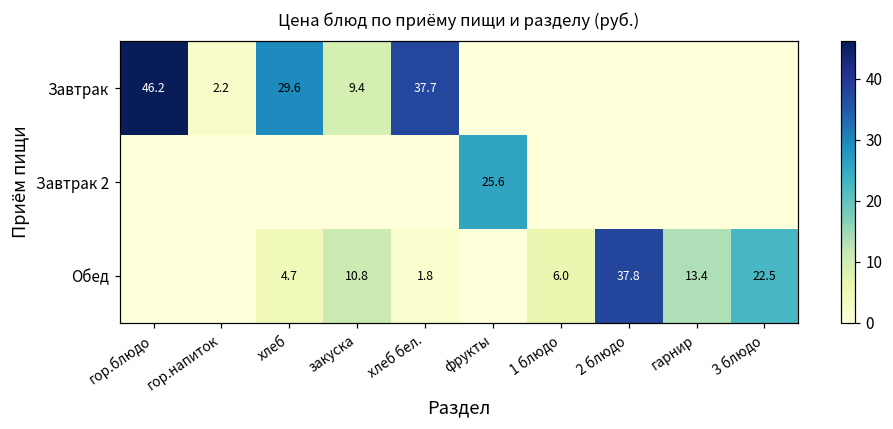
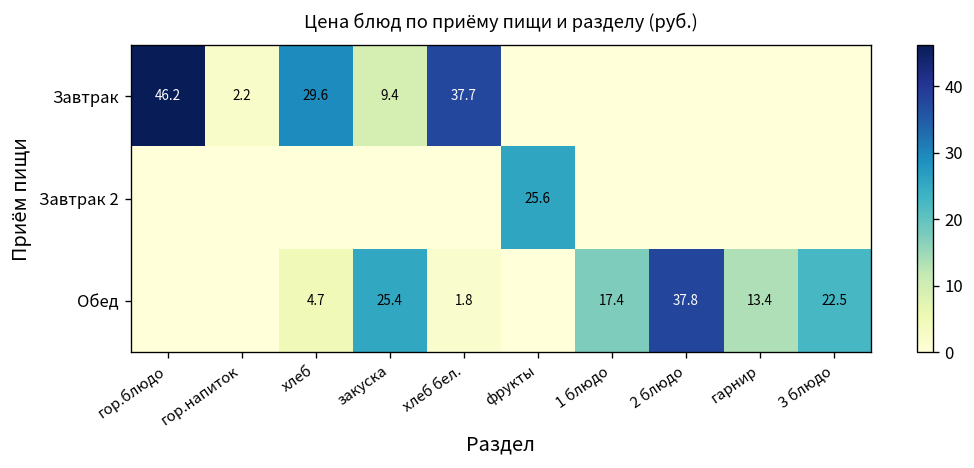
  {
    "Завтрак": {
      "гор.блюдо": 46.2,
      "гор.напиток": 2.2,
      "хлеб": 29.6,
      "закуска": 9.4,
      "хлеб бел.": 37.7
    },
    "Завтрак 2": {
      "фрукты": 25.6
    },
    "Обед": {
      "хлеб": 4.7,
-     "закуска": 10.8,
+     "закуска": 25.4,
      "хлеб бел.": 1.8,
-     "1 блюдо": 6.0,
+     "1 блюдо": 17.4,
      "2 блюдо": 37.8,
      "гарнир": 13.4,
      "3 блюдо": 22.5
    }
  }
